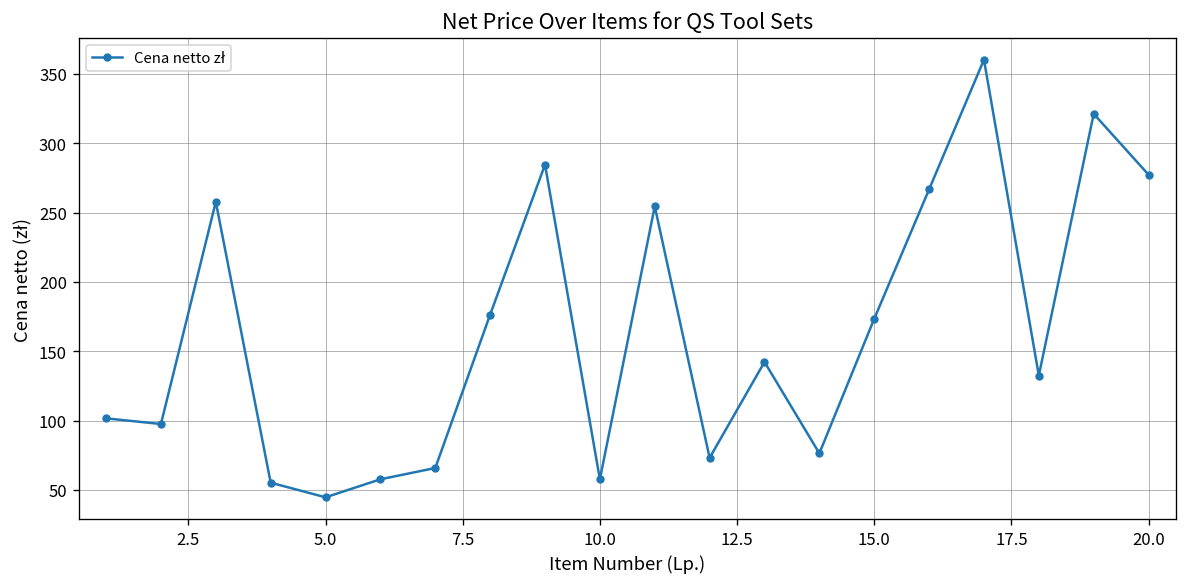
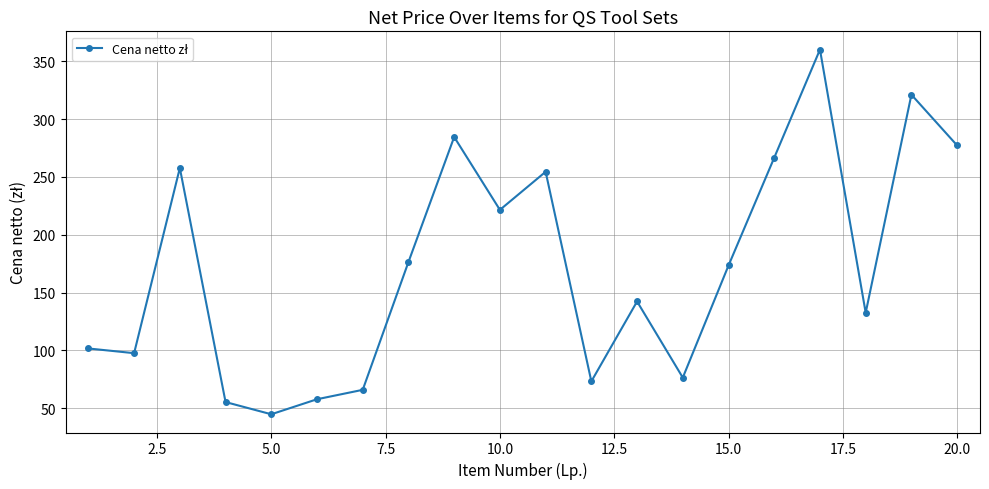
  {
    "5.0": 45,
-   "10.0": 58,
+   "10.0": 222,
    "15.0": 173,
    "20.0": 277
  }
